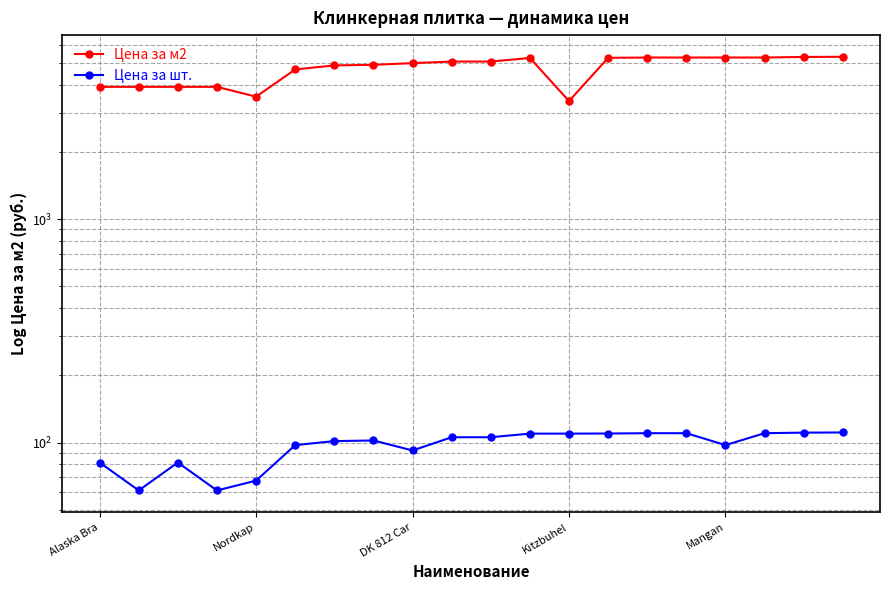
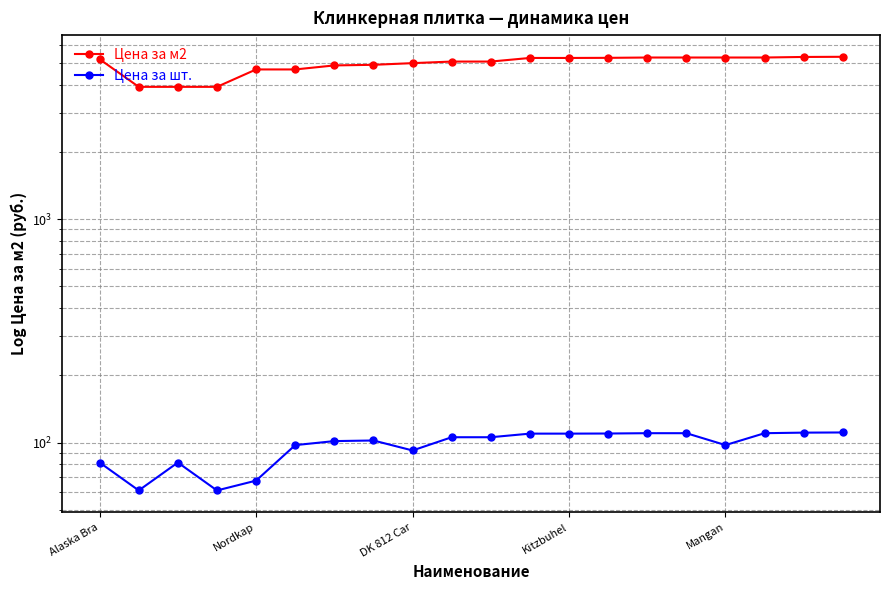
  {
    "Цена за м2": {
-     "Alaska Bra": 3900,
-     "Nordkap": 3500,
+     "Alaska Bra": 5200,
+     "Nordkap": 4700,
      "DK 812 Car": 5000,
-     "Kitzbuhel": 3400,
+     "Kitzbuhel": 5300,
      "Mangan": 5300
    },
    "Цена за шт.": {
      "Alaska Bra": 82,
      "Nordkap": 68,
      "DK 812 Car": 92,
      "Kitzbuhel": 110,
      "Mangan": 100
    }
  }
